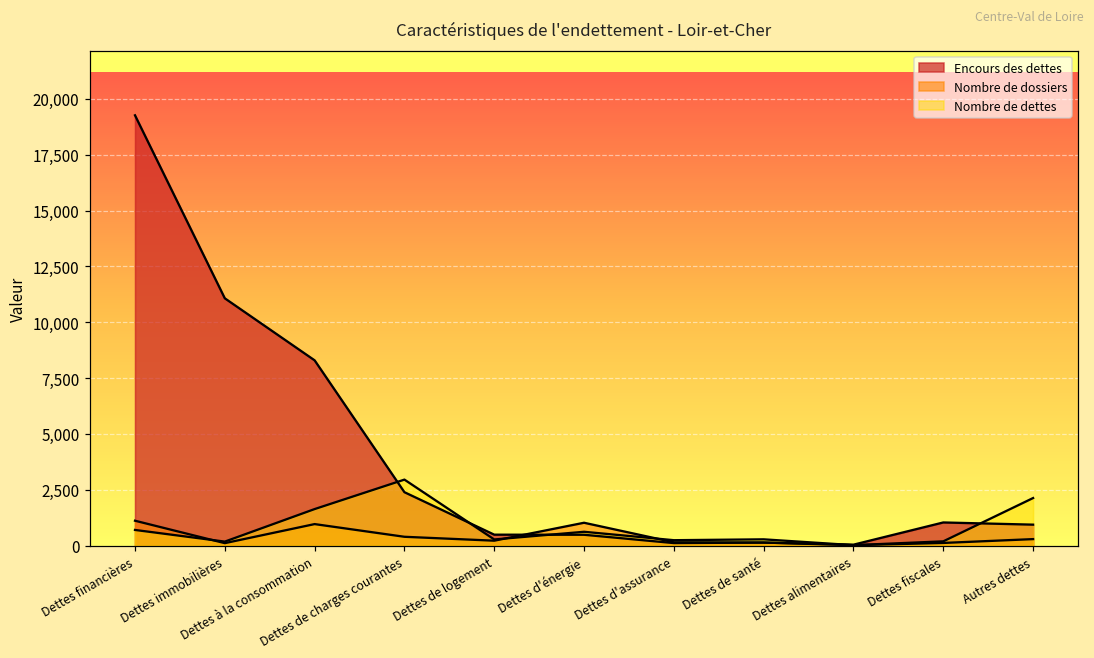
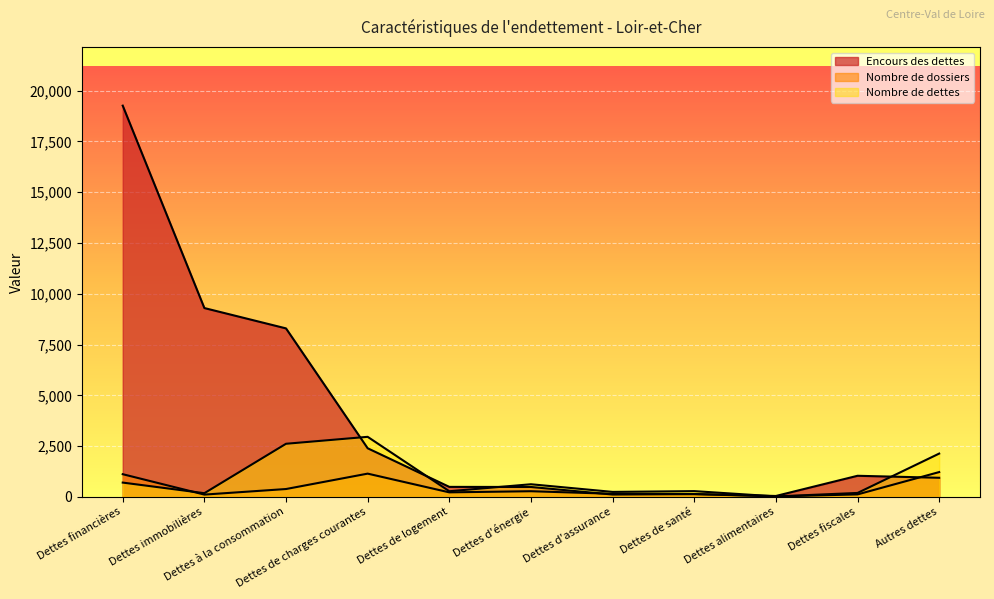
  {
    "Encours des dettes": {
      "Dettes financières": "19,300",
-     "Dettes immobilières": "11,100",
+     "Dettes immobilières": "9,300",
      "Dettes à la consommation": "8,300",
      "Dettes de charges courantes": "2,400",
      "Dettes de logement": "500",
      "Dettes d'énergie": "500",
      "Dettes fiscales": "1,000",
      "Autres dettes": "900"
    },
    "Nombre de dossiers": {
      "Dettes financières": "1,100",
-     "Dettes à la consommation": "1,000",
-     "Dettes de charges courantes": "400",
-     "Dettes d'énergie": "1,000",
-     "Autres dettes": "300"
+     "Dettes à la consommation": "400",
+     "Dettes de charges courantes": "1,100",
+     "Dettes d'énergie": "300",
+     "Autres dettes": "1,200"
    },
    "Nombre de dettes": {
      "Dettes financières": "700",
-     "Dettes à la consommation": "1,600",
+     "Dettes à la consommation": "2,600",
      "Dettes de charges courantes": "3,000",
      "Dettes d'énergie": "600",
      "Dettes de santé": "300",
      "Autres dettes": "2,100"
    }
  }
